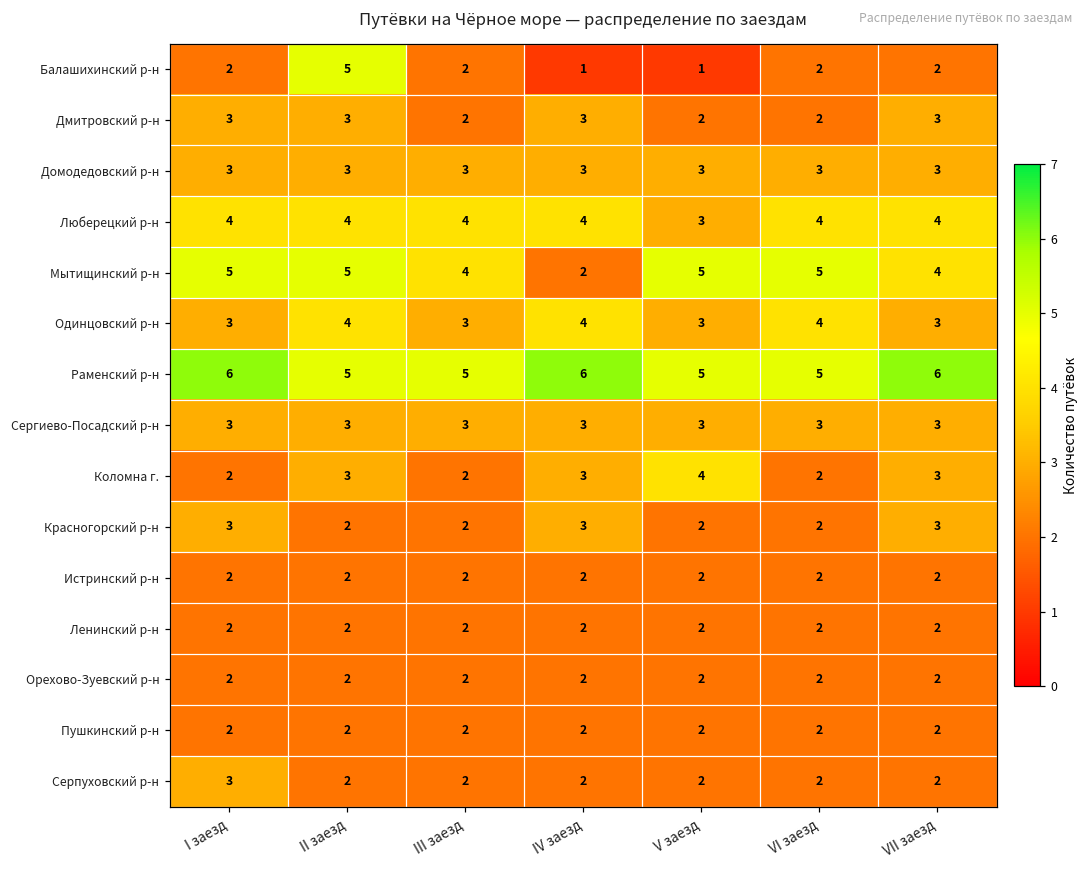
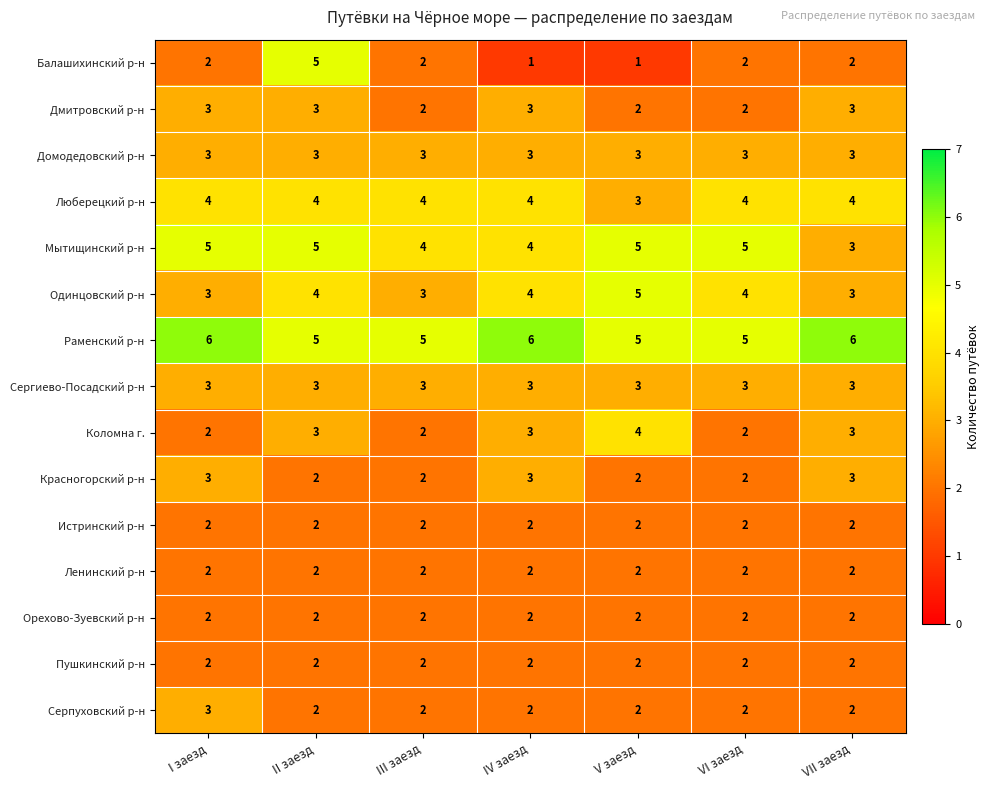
  {
    "Балашихинский р-н": {
      "I заезд": 2,
      "II заезд": 5,
      "III заезд": 2,
      "IV заезд": 1,
      "V заезд": 1,
      "VI заезд": 2,
      "VII заезд": 2
    },
    "Дмитровский р-н": {
      "I заезд": 3,
      "II заезд": 3,
      "III заезд": 2,
      "IV заезд": 3,
      "V заезд": 2,
      "VI заезд": 2,
      "VII заезд": 3
    },
    "Домодедовский р-н": {
      "I заезд": 3,
      "II заезд": 3,
      "III заезд": 3,
      "IV заезд": 3,
      "V заезд": 3,
      "VI заезд": 3,
      "VII заезд": 3
    },
    "Люберецкий р-н": {
      "I заезд": 4,
      "II заезд": 4,
      "III заезд": 4,
      "IV заезд": 4,
      "V заезд": 3,
      "VI заезд": 4,
      "VII заезд": 4
    },
    "Мытищинский р-н": {
      "I заезд": 5,
      "II заезд": 5,
      "III заезд": 4,
-     "IV заезд": 2,
+     "IV заезд": 4,
      "V заезд": 5,
      "VI заезд": 5,
-     "VII заезд": 4
+     "VII заезд": 3
    },
    "Одинцовский р-н": {
      "I заезд": 3,
      "II заезд": 4,
      "III заезд": 3,
      "IV заезд": 4,
-     "V заезд": 3,
+     "V заезд": 5,
      "VI заезд": 4,
      "VII заезд": 3
    },
    "Раменский р-н": {
      "I заезд": 6,
      "II заезд": 5,
      "III заезд": 5,
      "IV заезд": 6,
      "V заезд": 5,
      "VI заезд": 5,
      "VII заезд": 6
    },
    "Сергиево-Посадский р-н": {
      "I заезд": 3,
      "II заезд": 3,
      "III заезд": 3,
      "IV заезд": 3,
      "V заезд": 3,
      "VI заезд": 3,
      "VII заезд": 3
    },
    "Коломна г.": {
      "I заезд": 2,
      "II заезд": 3,
      "III заезд": 2,
      "IV заезд": 3,
      "V заезд": 4,
      "VI заезд": 2,
      "VII заезд": 3
    },
    "Красногорский р-н": {
      "I заезд": 3,
      "II заезд": 2,
      "III заезд": 2,
      "IV заезд": 3,
      "V заезд": 2,
      "VI заезд": 2,
      "VII заезд": 3
    },
    "Истринский р-н": {
      "I заезд": 2,
      "II заезд": 2,
      "III заезд": 2,
      "IV заезд": 2,
      "V заезд": 2,
      "VI заезд": 2,
      "VII заезд": 2
    },
    "Ленинский р-н": {
      "I заезд": 2,
      "II заезд": 2,
      "III заезд": 2,
      "IV заезд": 2,
      "V заезд": 2,
      "VI заезд": 2,
      "VII заезд": 2
    },
    "Орехово-Зуевский р-н": {
      "I заезд": 2,
      "II заезд": 2,
      "III заезд": 2,
      "IV заезд": 2,
      "V заезд": 2,
      "VI заезд": 2,
      "VII заезд": 2
    },
    "Пушкинский р-н": {
      "I заезд": 2,
      "II заезд": 2,
      "III заезд": 2,
      "IV заезд": 2,
      "V заезд": 2,
      "VI заезд": 2,
      "VII заезд": 2
    },
    "Серпуховский р-н": {
      "I заезд": 3,
      "II заезд": 2,
      "III заезд": 2,
      "IV заезд": 2,
      "V заезд": 2,
      "VI заезд": 2,
      "VII заезд": 2
    }
  }
